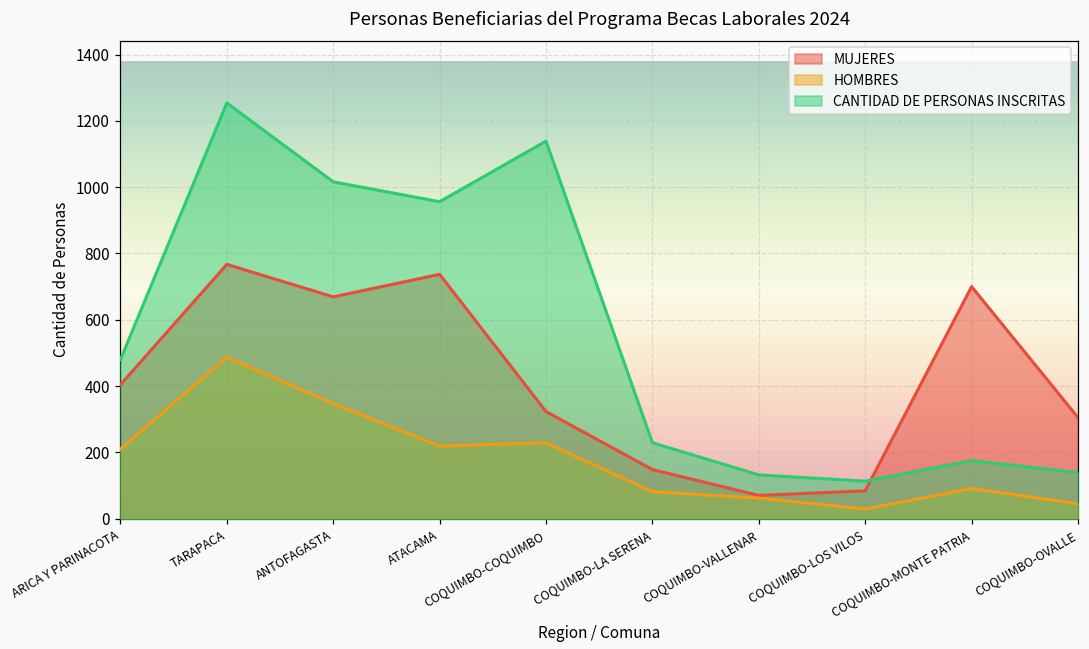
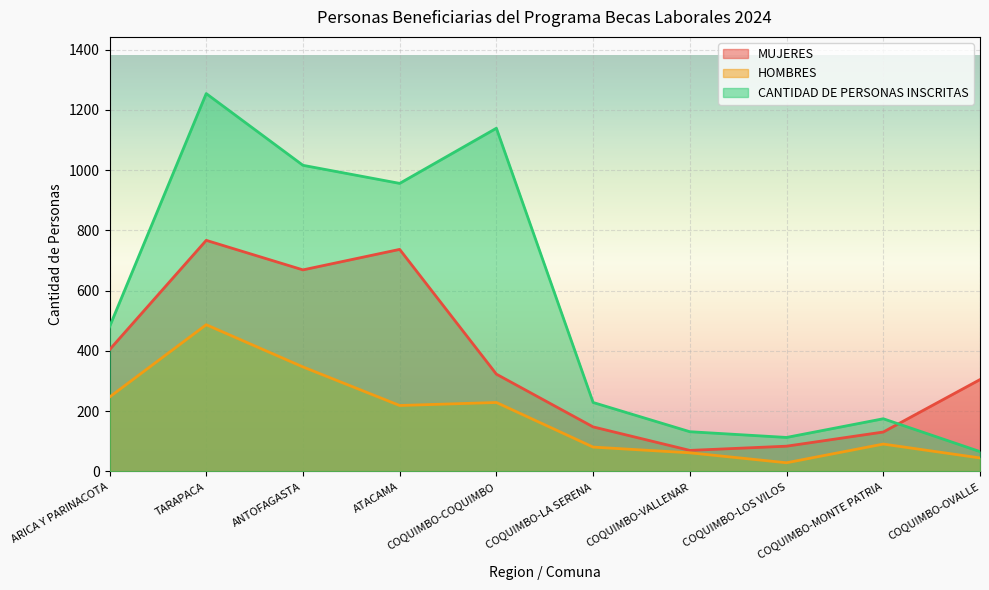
  {
    "MUJERES": {
      "ARICA Y PARINACOTA": 400,
      "TARAPACA": 770,
      "ANTOFAGASTA": 670,
      "ATACAMA": 740,
      "COQUIMBO-COQUIMBO": 320,
      "COQUIMBO-LA SERENA": 150,
      "COQUIMBO-LOS VILOS": 80,
-     "COQUIMBO-MONTE PATRIA": 700,
+     "COQUIMBO-MONTE PATRIA": 130,
      "COQUIMBO-OVALLE": 310
    },
    "HOMBRES": {
-     "ARICA Y PARINACOTA": 210,
+     "ARICA Y PARINACOTA": 250,
      "TARAPACA": 490,
      "ANTOFAGASTA": 350,
      "ATACAMA": 220,
      "COQUIMBO-COQUIMBO": 230,
      "COQUIMBO-LA SERENA": 80,
      "COQUIMBO-LOS VILOS": 30,
      "COQUIMBO-MONTE PATRIA": 90,
      "COQUIMBO-OVALLE": 50
    },
    "CANTIDAD DE PERSONAS INSCRITAS": {
      "ARICA Y PARINACOTA": 480,
      "TARAPACA": 1250,
      "ANTOFAGASTA": 1020,
      "ATACAMA": 960,
      "COQUIMBO-COQUIMBO": 1140,
      "COQUIMBO-LA SERENA": 230,
      "COQUIMBO-VALLENAR": 130,
      "COQUIMBO-LOS VILOS": 110,
      "COQUIMBO-MONTE PATRIA": 180,
-     "COQUIMBO-OVALLE": 140
+     "COQUIMBO-OVALLE": 70
    }
  }
